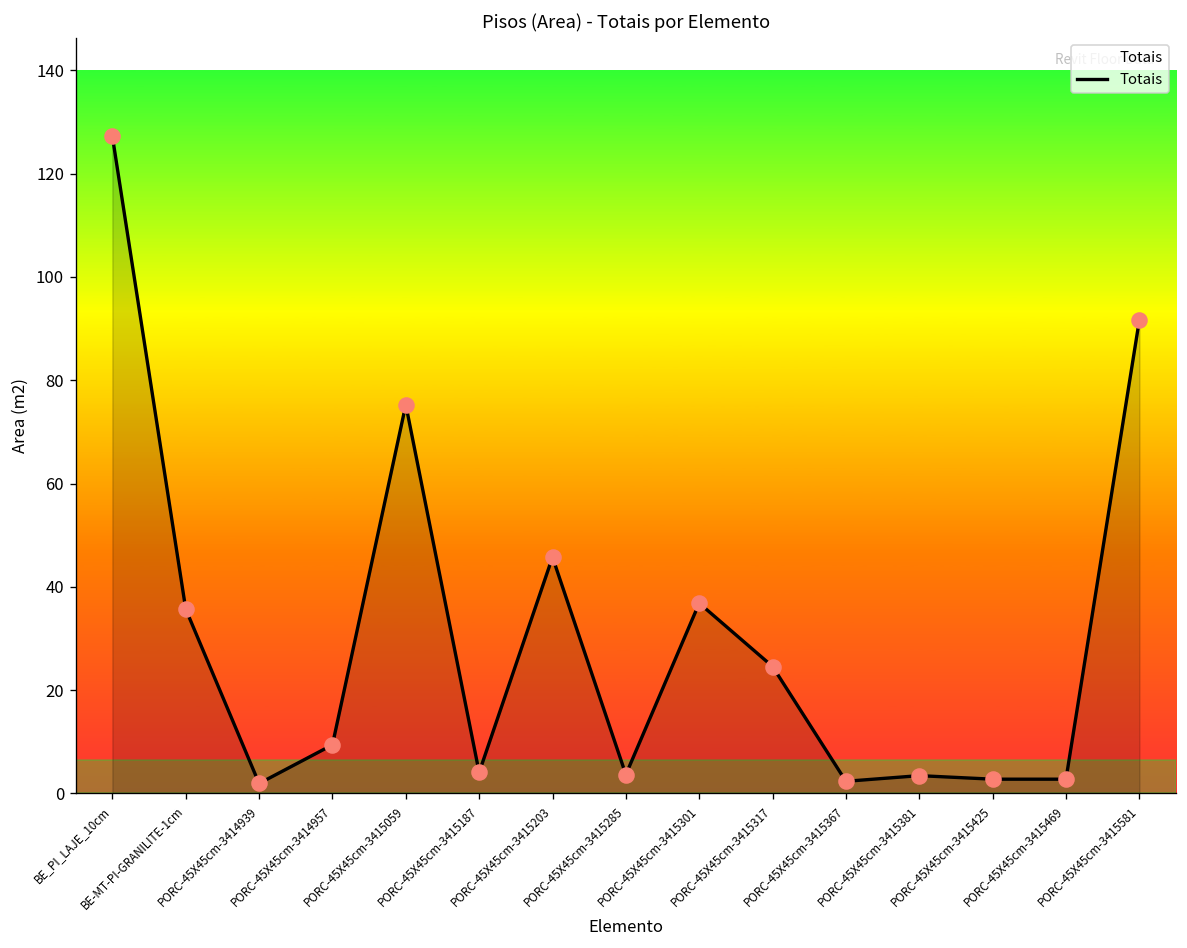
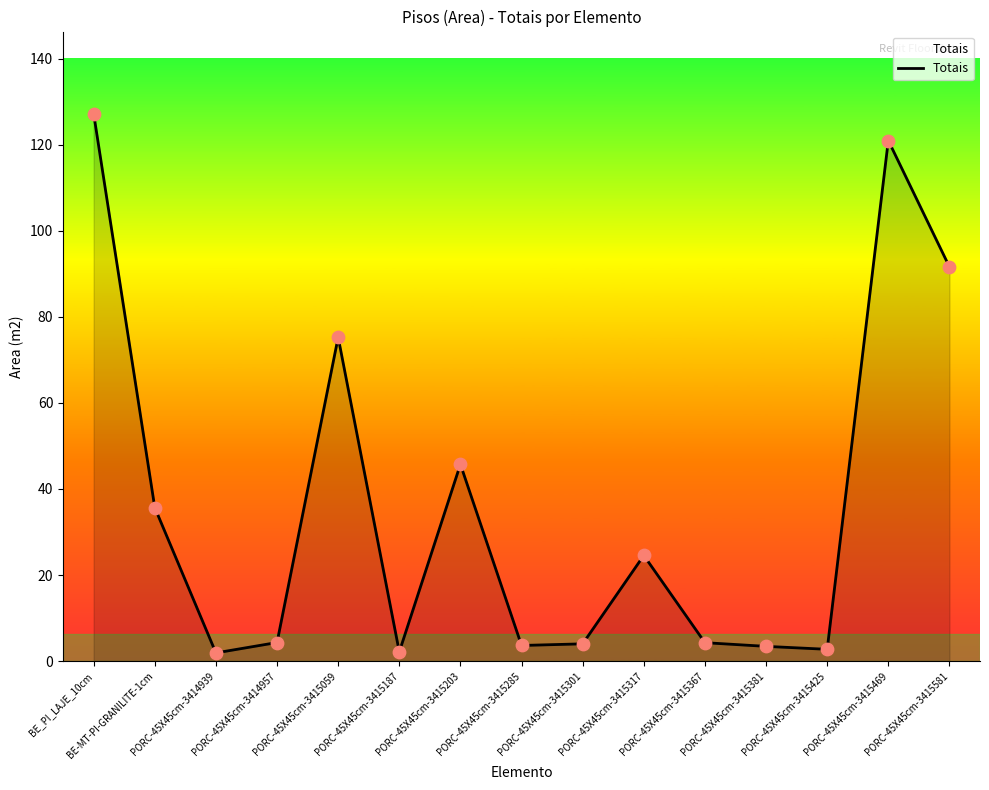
  {
    "BE_PI_LAJE_10cm": 127,
    "BE-MT-PI-GRANILITE-1cm": 36,
    "PORC-45X45cm-3414939": 2,
-   "PORC-45X45cm-3414957": 9,
+   "PORC-45X45cm-3414957": 4,
    "PORC-45X45cm-3415059": 75,
-   "PORC-45X45cm-3415187": 4,
+   "PORC-45X45cm-3415187": 2,
    "PORC-45X45cm-3415203": 46,
    "PORC-45X45cm-3415285": 4,
-   "PORC-45X45cm-3415301": 37,
+   "PORC-45X45cm-3415301": 4,
    "PORC-45X45cm-3415317": 25,
-   "PORC-45X45cm-3415367": 2,
+   "PORC-45X45cm-3415367": 4,
    "PORC-45X45cm-3415381": 3,
    "PORC-45X45cm-3415425": 3,
-   "PORC-45X45cm-3415469": 3,
+   "PORC-45X45cm-3415469": 121,
    "PORC-45X45cm-3415581": 92
  }
